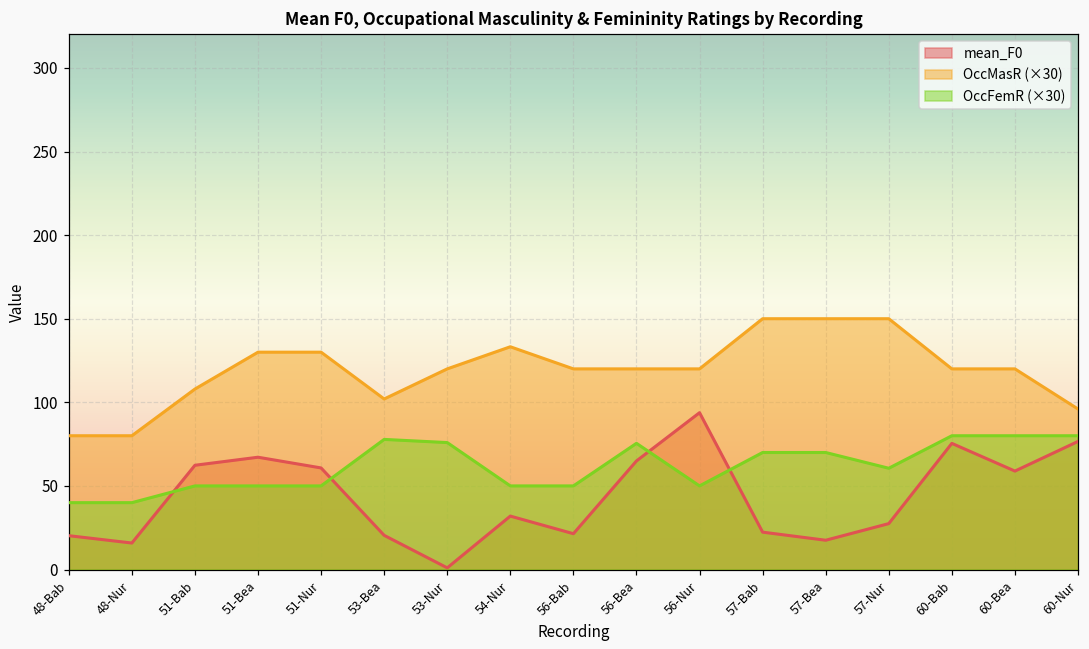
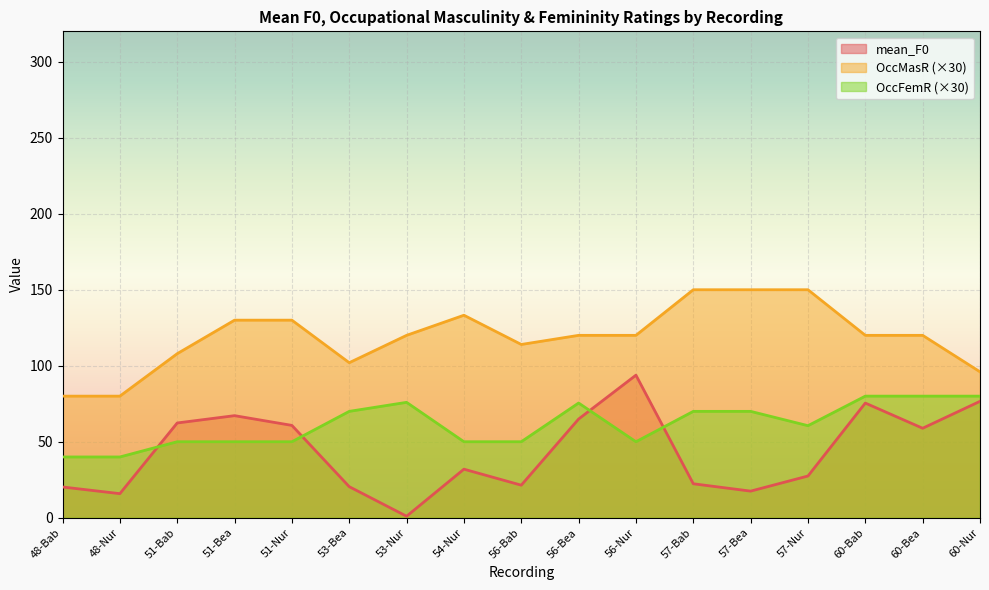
  {
    "mean_F0": {
      "48-Bab": 20,
      "48-Nur": 16,
      "51-Bab": 62,
      "51-Bea": 67,
      "51-Nur": 61,
      "53-Bea": 20,
      "53-Nur": 1,
      "54-Nur": 32,
      "56-Bab": 21,
      "56-Bea": 65,
      "56-Nur": 94,
      "57-Bab": 22,
      "57-Bea": 18,
      "57-Nur": 27,
      "60-Bab": 75,
      "60-Bea": 59,
      "60-Nur": 77
    },
    "OccMasR (×30)": {
      "48-Bab": 80,
      "48-Nur": 80,
      "51-Bab": 108,
      "51-Bea": 130,
      "51-Nur": 130,
      "53-Bea": 102,
      "53-Nur": 120,
      "54-Nur": 133,
-     "56-Bab": 120,
+     "56-Bab": 114,
      "56-Bea": 120,
      "56-Nur": 120,
      "57-Bab": 150,
      "57-Bea": 150,
      "57-Nur": 150,
      "60-Bab": 120,
      "60-Bea": 120,
      "60-Nur": 96
    },
    "OccFemR (×30)": {
      "48-Bab": 40,
      "48-Nur": 40,
      "51-Bab": 50,
      "51-Bea": 50,
      "51-Nur": 50,
-     "53-Bea": 78,
+     "53-Bea": 70,
      "53-Nur": 76,
      "54-Nur": 50,
      "56-Bab": 50,
      "56-Bea": 75,
      "56-Nur": 50,
      "57-Bab": 70,
      "57-Bea": 70,
      "57-Nur": 61,
      "60-Bab": 80,
      "60-Bea": 80,
      "60-Nur": 80
    }
  }
